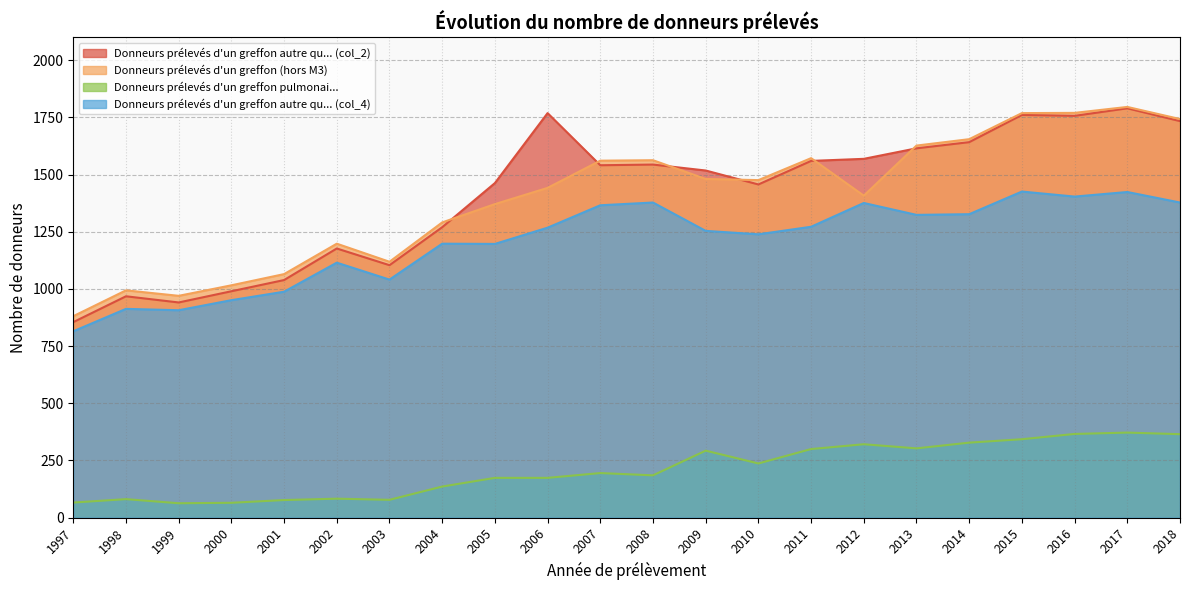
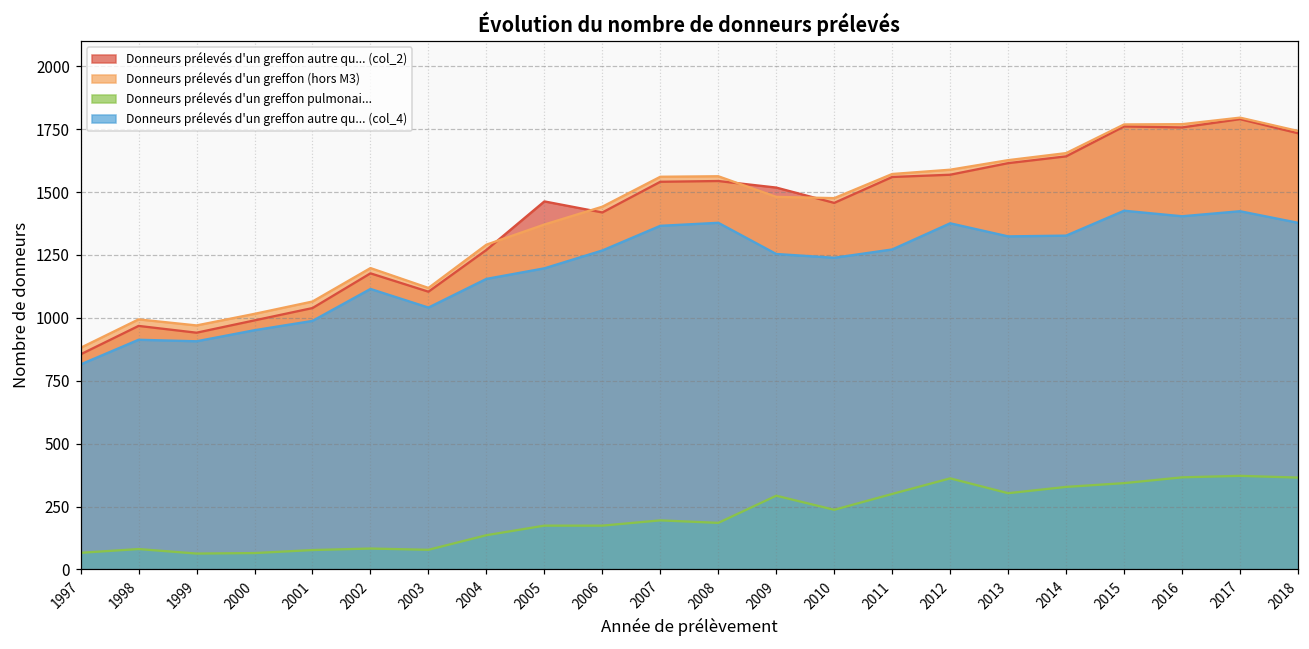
  {
    "Donneurs prélevés d'un greffon autre qu... (col_2)": {
      "1997": 860,
      "1998": 970,
      "1999": 940,
      "2000": 990,
      "2001": 1040,
      "2002": 1180,
      "2003": 1100,
      "2004": 1270,
      "2005": 1460,
-     "2006": 1770,
+     "2006": 1420,
      "2007": 1540,
      "2008": 1540,
      "2009": 1520,
      "2010": 1460,
      "2011": 1560,
      "2012": 1570,
      "2013": 1620,
      "2014": 1640,
      "2016": 1760
    },
    "Donneurs prélevés d'un greffon (hors M3)": {
      "1997": 880,
      "1998": 990,
      "1999": 970,
      "2000": 1020,
      "2001": 1070,
      "2002": 1200,
      "2003": 1120,
      "2004": 1290,
      "2005": 1370,
      "2006": 1440,
      "2007": 1560,
      "2008": 1560,
      "2009": 1480,
      "2010": 1480,
      "2011": 1570,
-     "2012": 1410,
+     "2012": 1590,
      "2013": 1630,
      "2014": 1660,
      "2016": 1770
    },
    "Donneurs prélevés d'un greffon pulmonai...": {
      "1997": 70,
      "1998": 80,
      "1999": 60,
      "2000": 70,
      "2001": 80,
      "2002": 80,
      "2003": 80,
      "2004": 140,
      "2005": 170,
      "2006": 170,
      "2007": 200,
      "2008": 190,
      "2009": 290,
      "2010": 240,
      "2011": 300,
-     "2012": 320,
+     "2012": 360,
      "2013": 300,
      "2014": 330,
      "2015": 340,
      "2016": 370,
      "2017": 370,
      "2018": 370
    },
    "Donneurs prélevés d'un greffon autre qu... (col_4)": {
      "1997": 820,
      "1998": 910,
      "1999": 910,
      "2000": 950,
      "2001": 990,
      "2002": 1120,
      "2003": 1040,
-     "2004": 1200,
+     "2004": 1160,
      "2005": 1200,
      "2006": 1270,
      "2007": 1370,
      "2008": 1380,
      "2009": 1250,
      "2010": 1240,
      "2011": 1270,
      "2012": 1380,
      "2013": 1320,
      "2014": 1330,
      "2015": 1430,
      "2016": 1400,
      "2017": 1420,
      "2018": 1380
    }
  }
